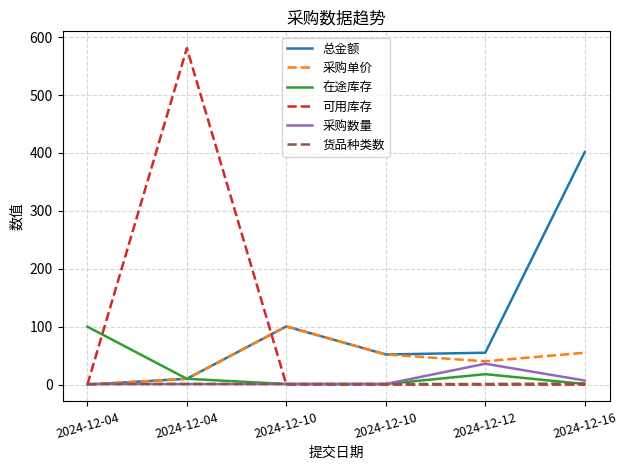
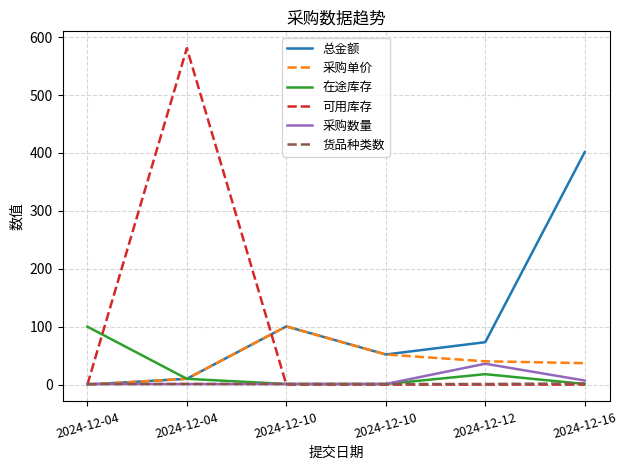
  {
    "总金额": {
-     "2024-12-12": 60,
+     "2024-12-12": 70,
      "2024-12-16": 400
    },
    "采购单价": {
-     "2024-12-16": 60
+     "2024-12-16": 40
    },
    "在途库存": {
      "2024-12-12": 20
    },
    "采购数量": {
      "2024-12-16": 10
    }
  }
